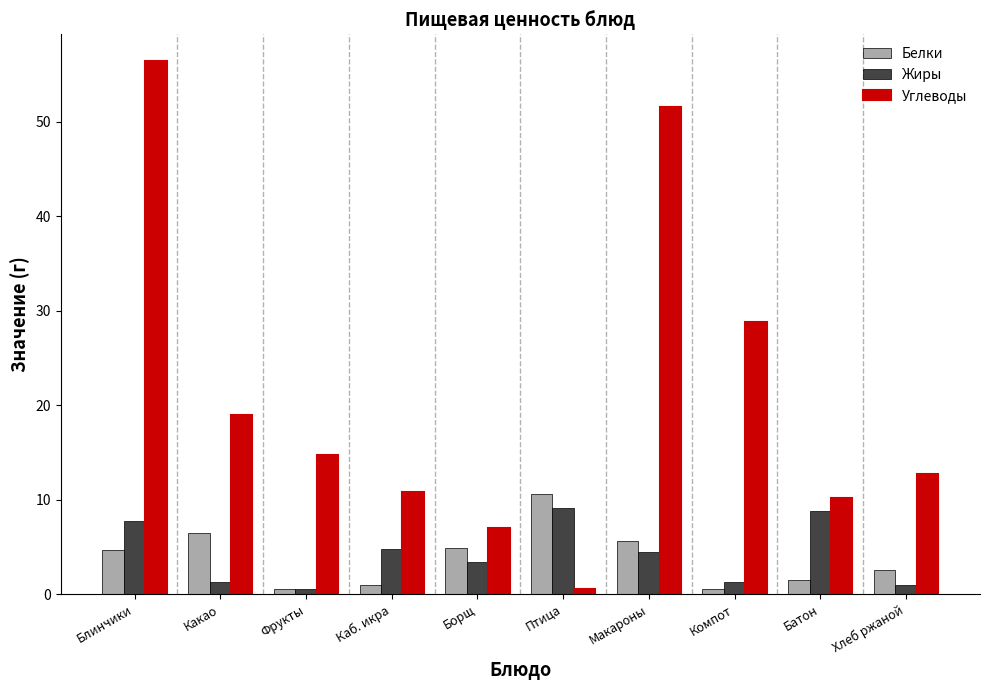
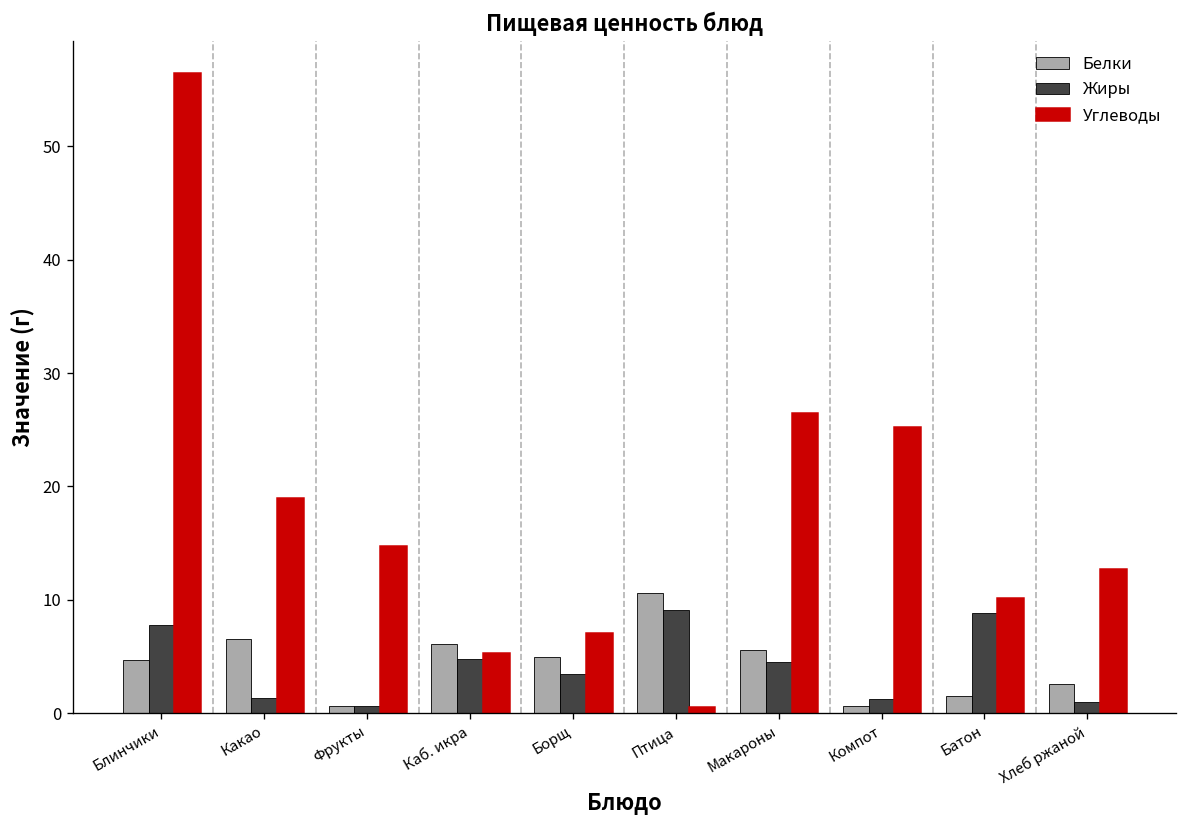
  {
    "Белки": {
      "Блинчики": 5,
      "Какао": 7,
      "Фрукты": 1,
-     "Каб. икра": 1,
+     "Каб. икра": 6,
      "Борщ": 5,
      "Птица": 11,
      "Макароны": 6,
      "Компот": 1,
      "Батон": 2,
      "Хлеб ржаной": 3
    },
    "Жиры": {
      "Блинчики": 8,
      "Какао": 1,
      "Фрукты": 1,
      "Каб. икра": 5,
      "Борщ": 3,
      "Птица": 9,
      "Макароны": 5,
      "Компот": 1,
      "Батон": 9,
      "Хлеб ржаной": 1
    },
    "Углеводы": {
      "Блинчики": 56,
      "Какао": 19,
      "Фрукты": 15,
-     "Каб. икра": 11,
+     "Каб. икра": 5,
      "Борщ": 7,
      "Птица": 1,
-     "Макароны": 52,
-     "Компот": 29,
+     "Макароны": 27,
+     "Компот": 25,
      "Батон": 10,
      "Хлеб ржаной": 13
    }
  }
